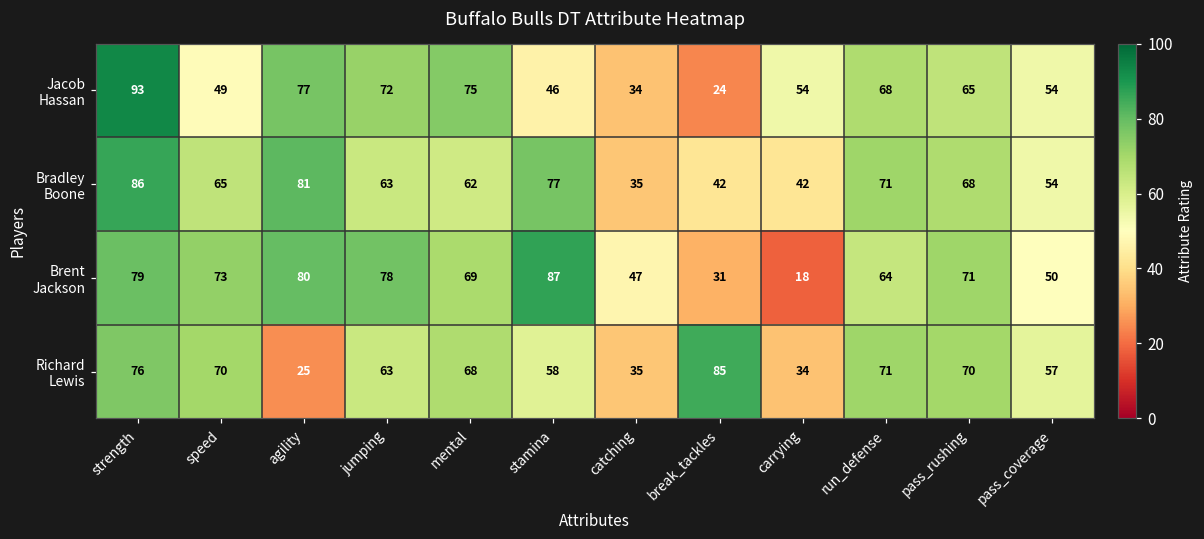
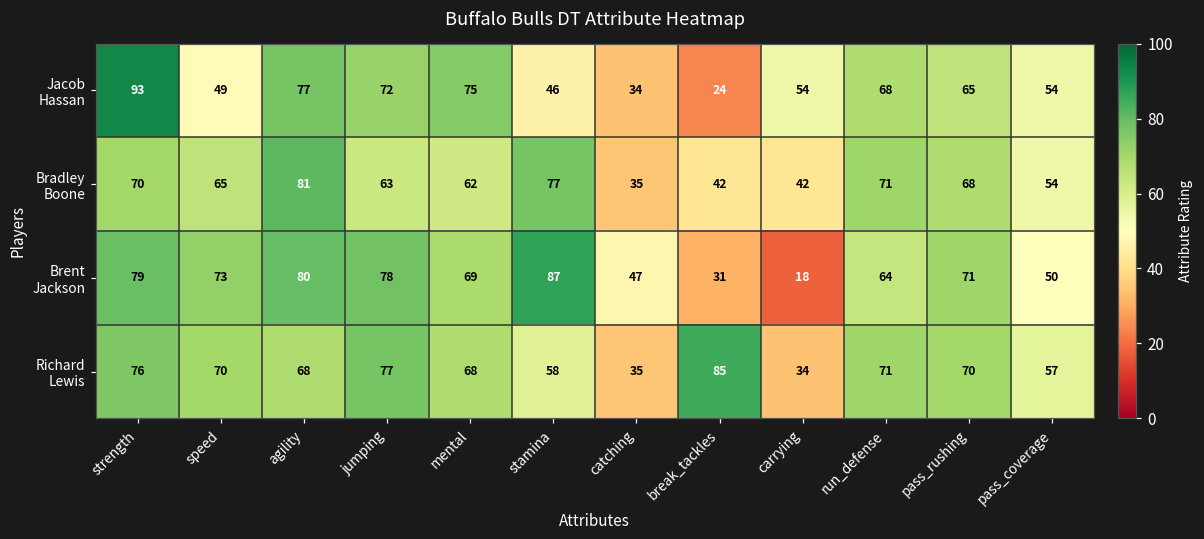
  {
    "Jacob Hassan": {
      "strength": 93,
      "speed": 49,
      "agility": 77,
      "jumping": 72,
      "mental": 75,
      "stamina": 46,
      "catching": 34,
      "break_tackles": 24,
      "carrying": 54,
      "run_defense": 68,
      "pass_rushing": 65,
      "pass_coverage": 54
    },
    "Bradley Boone": {
-     "strength": 86,
+     "strength": 70,
      "speed": 65,
      "agility": 81,
      "jumping": 63,
      "mental": 62,
      "stamina": 77,
      "catching": 35,
      "break_tackles": 42,
      "carrying": 42,
      "run_defense": 71,
      "pass_rushing": 68,
      "pass_coverage": 54
    },
    "Brent Jackson": {
      "strength": 79,
      "speed": 73,
      "agility": 80,
      "jumping": 78,
      "mental": 69,
      "stamina": 87,
      "catching": 47,
      "break_tackles": 31,
      "carrying": 18,
      "run_defense": 64,
      "pass_rushing": 71,
      "pass_coverage": 50
    },
    "Richard Lewis": {
      "strength": 76,
      "speed": 70,
-     "agility": 25,
-     "jumping": 63,
+     "agility": 68,
+     "jumping": 77,
      "mental": 68,
      "stamina": 58,
      "catching": 35,
      "break_tackles": 85,
      "carrying": 34,
      "run_defense": 71,
      "pass_rushing": 70,
      "pass_coverage": 57
    }
  }
